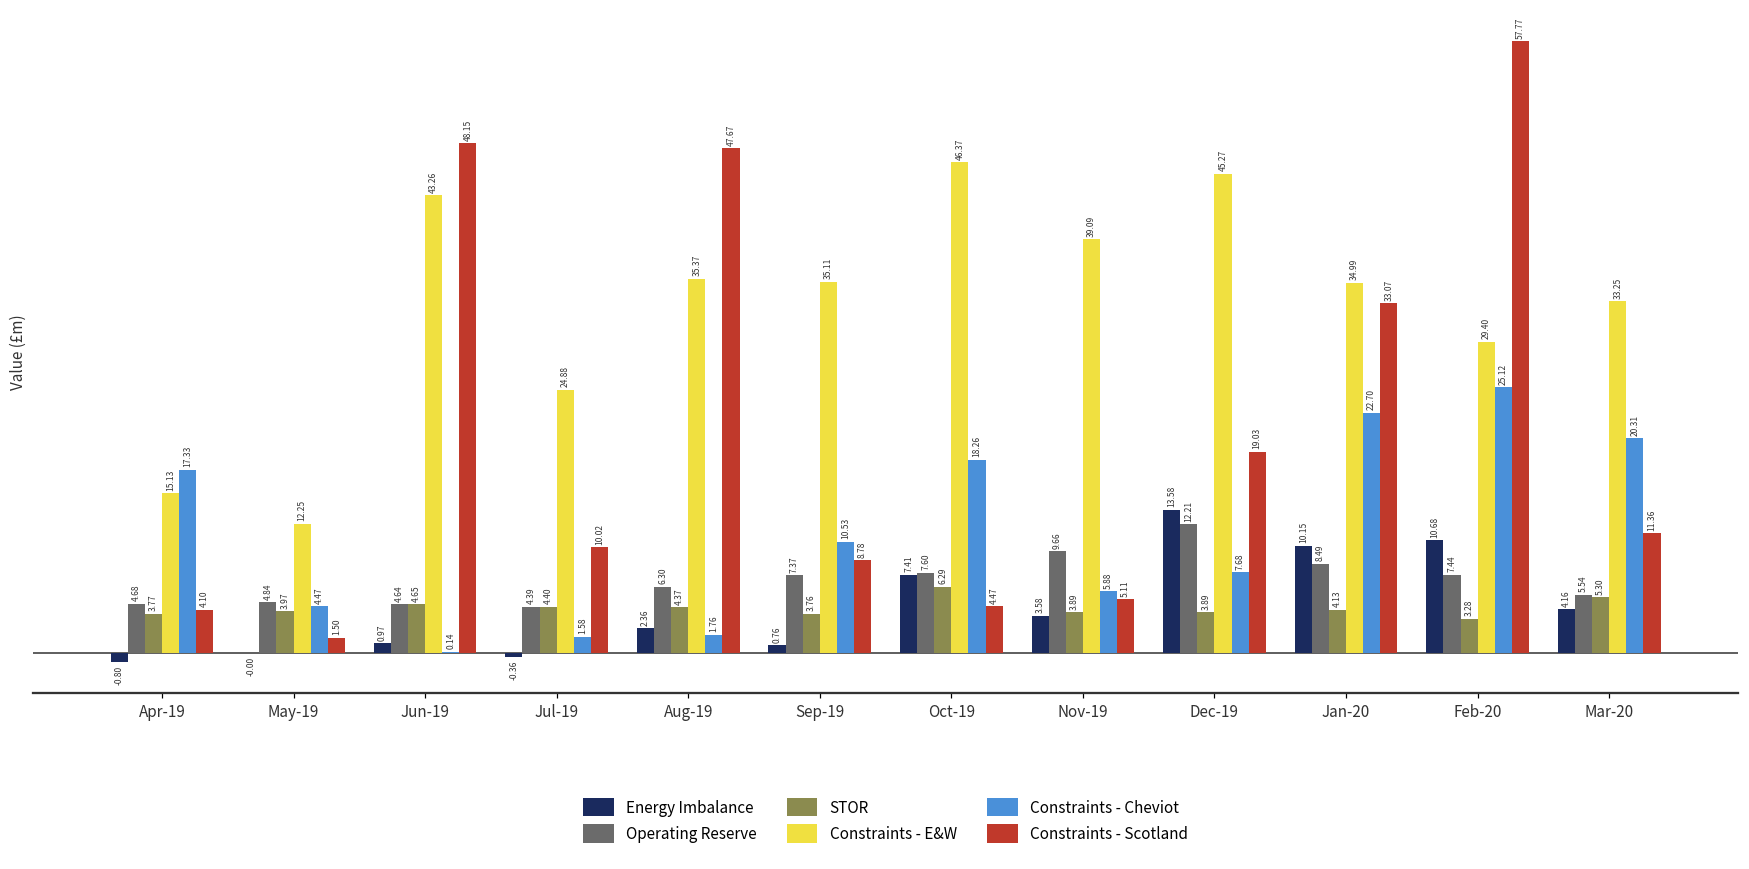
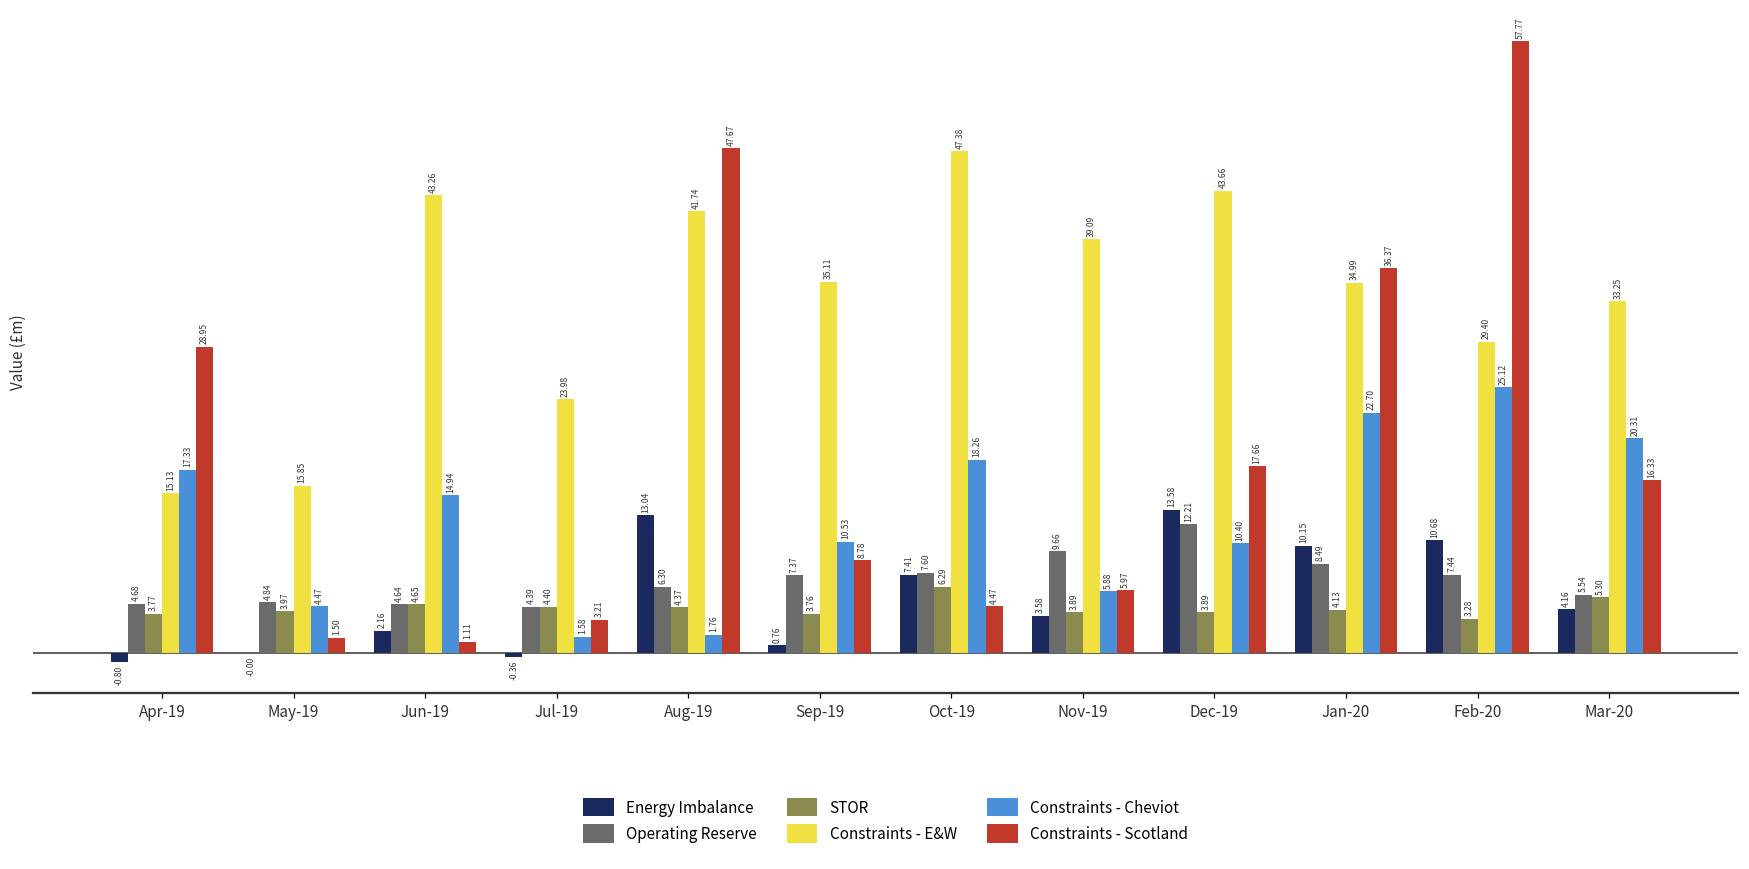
  {
    "Energy Imbalance": {
      "Apr-19": -0.80,
      "May-19": -0.00,
-     "Jun-19": 0.97,
+     "Jun-19": 2.16,
      "Jul-19": -0.36,
-     "Aug-19": 2.36,
+     "Aug-19": 13.04,
      "Sep-19": 0.76,
      "Oct-19": 7.41,
      "Nov-19": 3.58,
      "Dec-19": 13.58,
      "Jan-20": 10.15,
      "Feb-20": 10.68,
      "Mar-20": 4.16
    },
    "Constraints - E&W": {
      "Apr-19": 15.13,
-     "May-19": 12.25,
+     "May-19": 15.85,
      "Jun-19": 43.26,
-     "Jul-19": 24.88,
-     "Aug-19": 35.37,
+     "Jul-19": 23.98,
+     "Aug-19": 41.74,
      "Sep-19": 35.11,
-     "Oct-19": 46.37,
+     "Oct-19": 47.38,
      "Nov-19": 39.09,
-     "Dec-19": 45.27,
+     "Dec-19": 43.66,
      "Jan-20": 34.99,
      "Feb-20": 29.40,
      "Mar-20": 33.25
    },
    "Constraints - Cheviot": {
      "Apr-19": 17.33,
      "May-19": 4.47,
-     "Jun-19": 0.14,
+     "Jun-19": 14.94,
      "Jul-19": 1.58,
      "Aug-19": 1.76,
      "Sep-19": 10.53,
      "Oct-19": 18.26,
      "Nov-19": 5.88,
-     "Dec-19": 7.68,
+     "Dec-19": 10.40,
      "Jan-20": 22.70,
      "Feb-20": 25.12,
      "Mar-20": 20.31
    },
    "Constraints - Scotland": {
-     "Apr-19": 4.10,
+     "Apr-19": 28.95,
      "May-19": 1.50,
-     "Jun-19": 48.15,
-     "Jul-19": 10.02,
+     "Jun-19": 1.11,
+     "Jul-19": 3.21,
      "Aug-19": 47.67,
      "Sep-19": 8.78,
      "Oct-19": 4.47,
-     "Nov-19": 5.11,
-     "Dec-19": 19.03,
-     "Jan-20": 33.07,
+     "Nov-19": 5.97,
+     "Dec-19": 17.66,
+     "Jan-20": 36.37,
      "Feb-20": 57.77,
-     "Mar-20": 11.36
+     "Mar-20": 16.33
    }
  }
